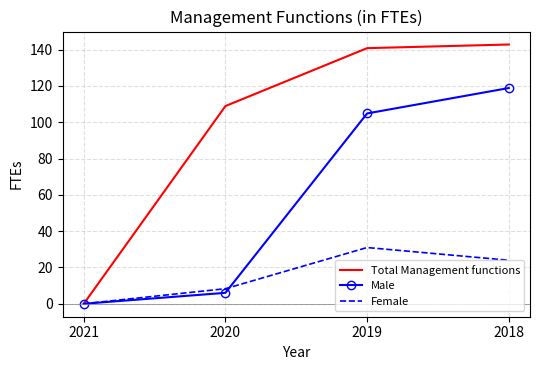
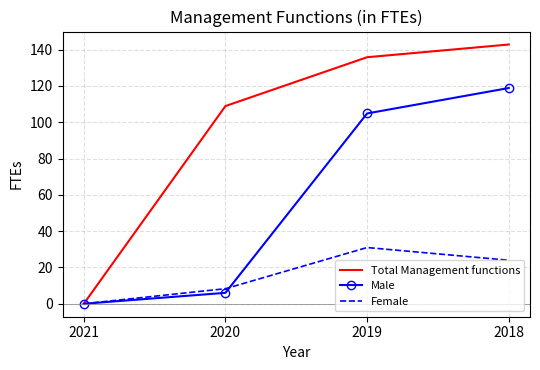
  {
    "Total Management functions": {
      "2020": 109,
-     "2019": 141,
+     "2019": 136,
      "2018": 143
    }
  }
